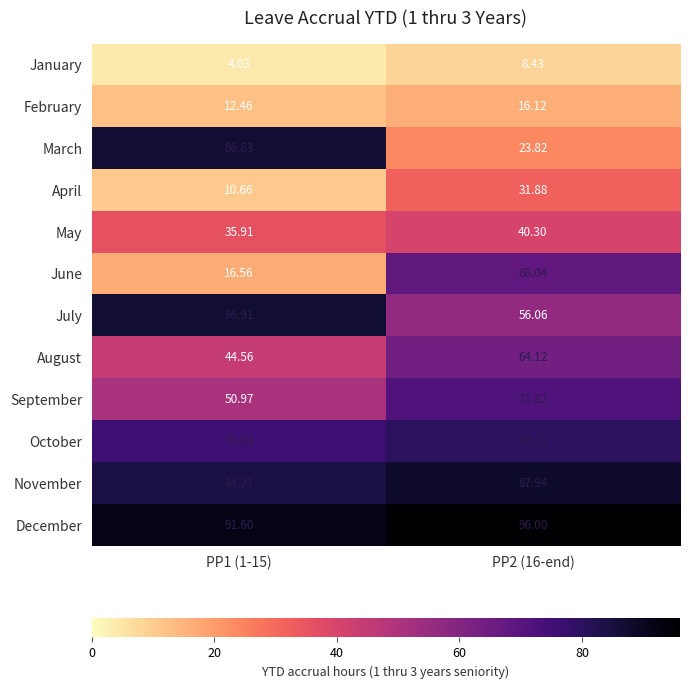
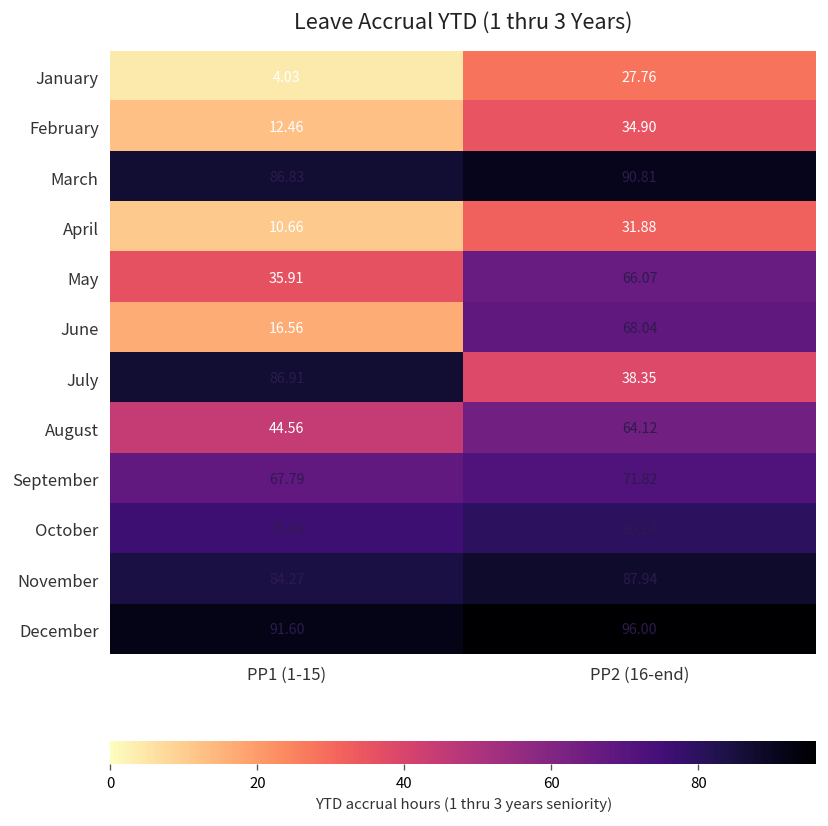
  {
    "January": {
      "PP1 (1-15)": 4.03,
-     "PP2 (16-end)": 8.43
+     "PP2 (16-end)": 27.76
    },
    "February": {
      "PP1 (1-15)": 12.46,
-     "PP2 (16-end)": 16.12
+     "PP2 (16-end)": 34.90
    },
    "March": {
-     "PP2 (16-end)": 23.82
+     "PP2 (16-end)": 90.81
    },
    "April": {
      "PP1 (1-15)": 10.66,
      "PP2 (16-end)": 31.88
    },
    "May": {
      "PP1 (1-15)": 35.91,
-     "PP2 (16-end)": 40.30
+     "PP2 (16-end)": 66.07
    },
    "June": {
      "PP1 (1-15)": 16.56,
      "PP2 (16-end)": 68.04
    },
    "July": {
-     "PP2 (16-end)": 56.06
+     "PP2 (16-end)": 38.35
    },
    "August": {
      "PP1 (1-15)": 44.56,
      "PP2 (16-end)": 64.12
    },
    "September": {
-     "PP1 (1-15)": 50.97
+     "PP1 (1-15)": 67.79
    },
    "December": {
      "PP1 (1-15)": 91.60,
      "PP2 (16-end)": 96.00
    }
  }
